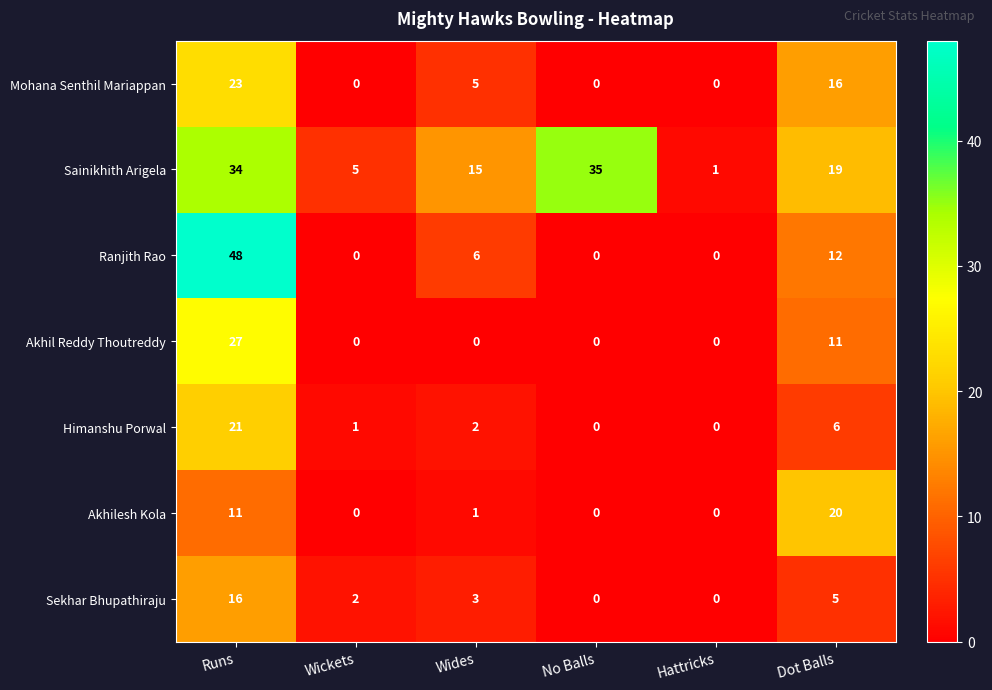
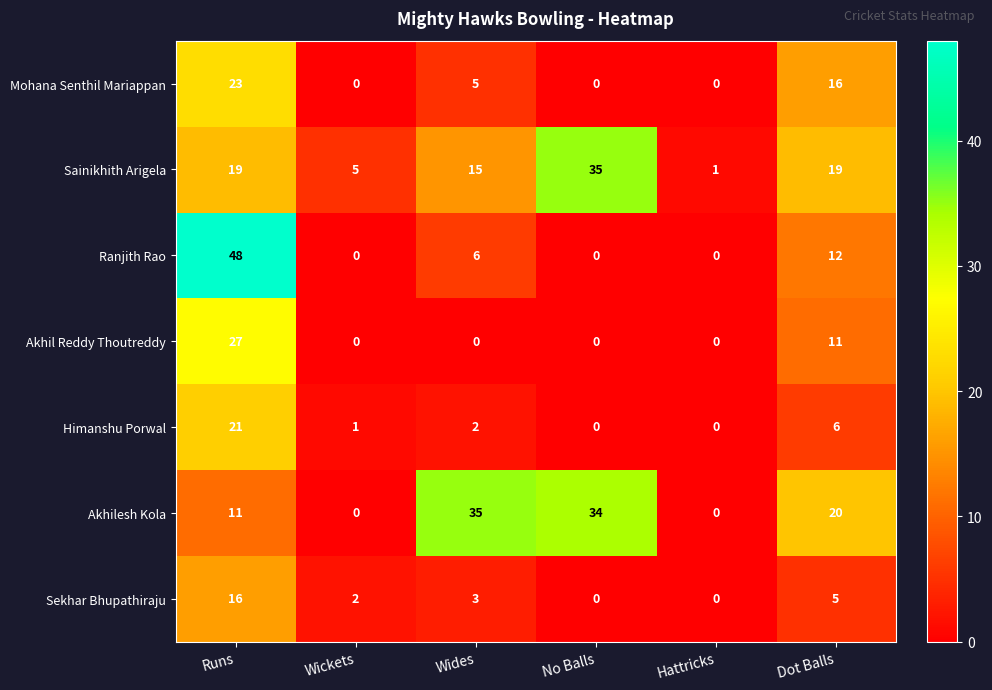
  {
    "Mohana Senthil Mariappan": {
      "Runs": 23,
      "Wickets": 0,
      "Wides": 5,
      "No Balls": 0,
      "Hattricks": 0,
      "Dot Balls": 16
    },
    "Sainikhith Arigela": {
-     "Runs": 34,
+     "Runs": 19,
      "Wickets": 5,
      "Wides": 15,
      "No Balls": 35,
      "Hattricks": 1,
      "Dot Balls": 19
    },
    "Ranjith Rao": {
      "Runs": 48,
      "Wickets": 0,
      "Wides": 6,
      "No Balls": 0,
      "Hattricks": 0,
      "Dot Balls": 12
    },
    "Akhil Reddy Thoutreddy": {
      "Runs": 27,
      "Wickets": 0,
      "Wides": 0,
      "No Balls": 0,
      "Hattricks": 0,
      "Dot Balls": 11
    },
    "Himanshu Porwal": {
      "Runs": 21,
      "Wickets": 1,
      "Wides": 2,
      "No Balls": 0,
      "Hattricks": 0,
      "Dot Balls": 6
    },
    "Akhilesh Kola": {
      "Runs": 11,
      "Wickets": 0,
-     "Wides": 1,
-     "No Balls": 0,
+     "Wides": 35,
+     "No Balls": 34,
      "Hattricks": 0,
      "Dot Balls": 20
    },
    "Sekhar Bhupathiraju": {
      "Runs": 16,
      "Wickets": 2,
      "Wides": 3,
      "No Balls": 0,
      "Hattricks": 0,
      "Dot Balls": 5
    }
  }
